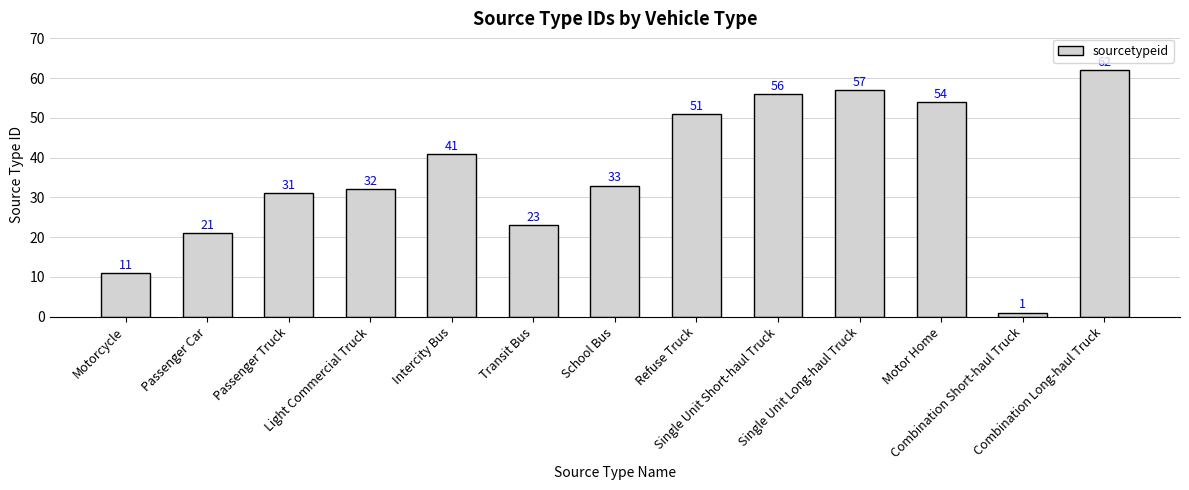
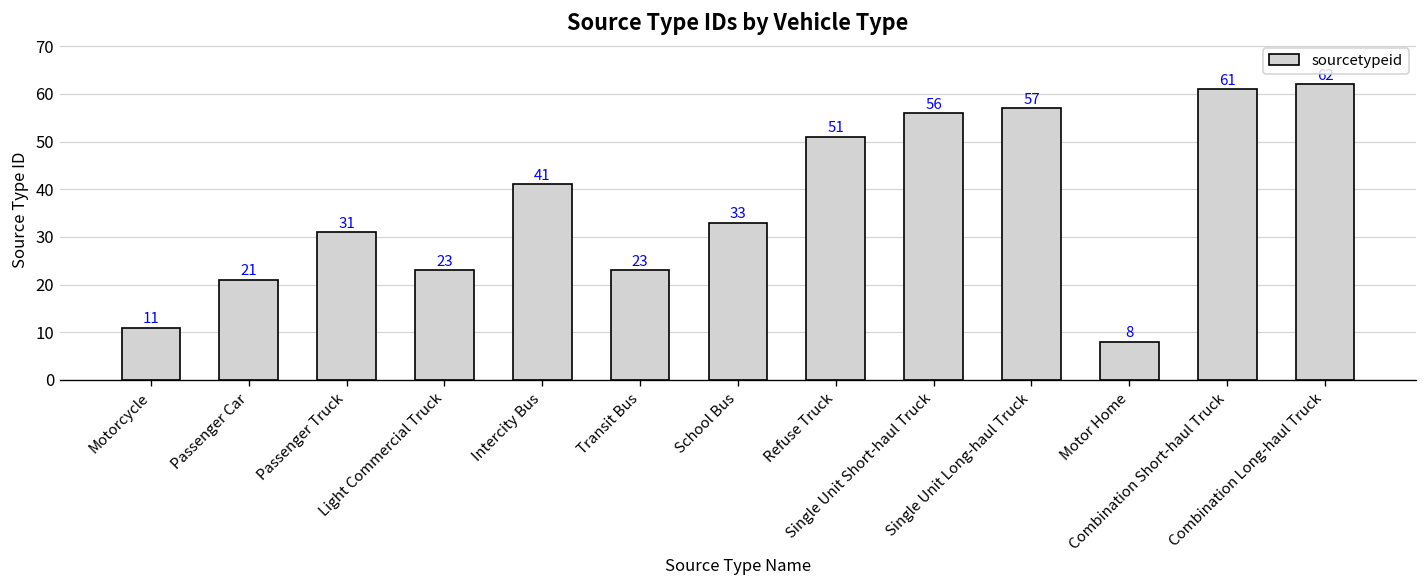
  {
    "Motorcycle": 11,
    "Passenger Car": 21,
    "Passenger Truck": 31,
-   "Light Commercial Truck": 32,
+   "Light Commercial Truck": 23,
    "Intercity Bus": 41,
    "Transit Bus": 23,
    "School Bus": 33,
    "Refuse Truck": 51,
    "Single Unit Short-haul Truck": 56,
    "Single Unit Long-haul Truck": 57,
-   "Motor Home": 54,
-   "Combination Short-haul Truck": 1
+   "Motor Home": 8,
+   "Combination Short-haul Truck": 61
  }
